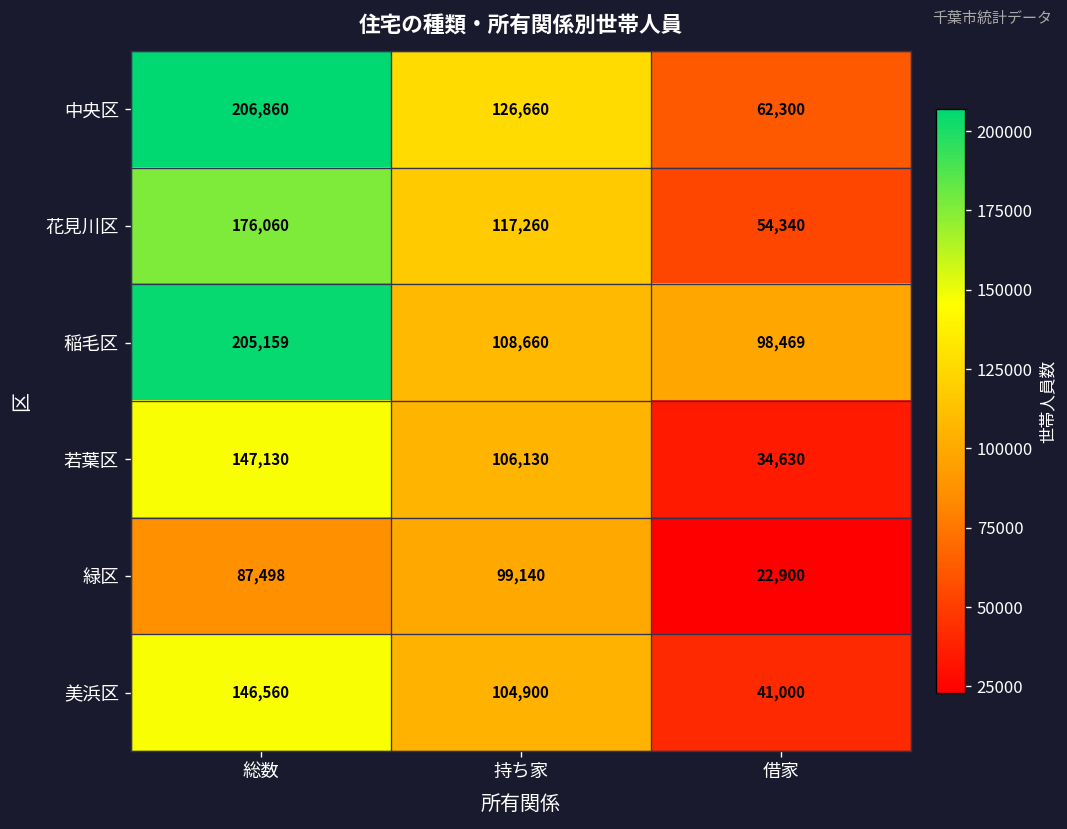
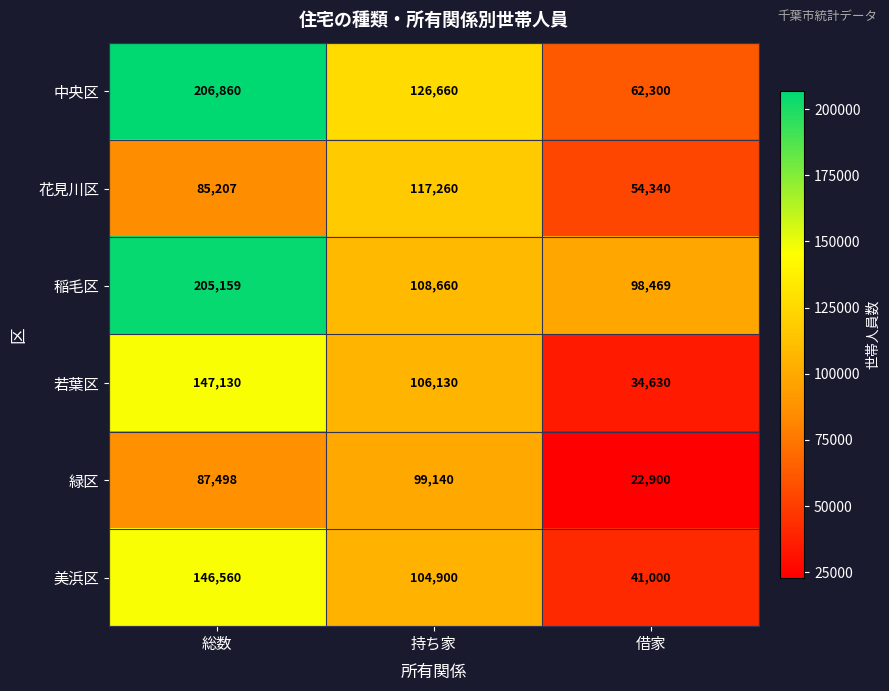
  {
    "中央区": {
      "総数": "206,860",
      "持ち家": "126,660",
      "借家": "62,300"
    },
    "花見川区": {
-     "総数": "176,060",
+     "総数": "85,207",
      "持ち家": "117,260",
      "借家": "54,340"
    },
    "稲毛区": {
      "総数": "205,159",
      "持ち家": "108,660",
      "借家": "98,469"
    },
    "若葉区": {
      "総数": "147,130",
      "持ち家": "106,130",
      "借家": "34,630"
    },
    "緑区": {
      "総数": "87,498",
      "持ち家": "99,140",
      "借家": "22,900"
    },
    "美浜区": {
      "総数": "146,560",
      "持ち家": "104,900",
      "借家": "41,000"
    }
  }
